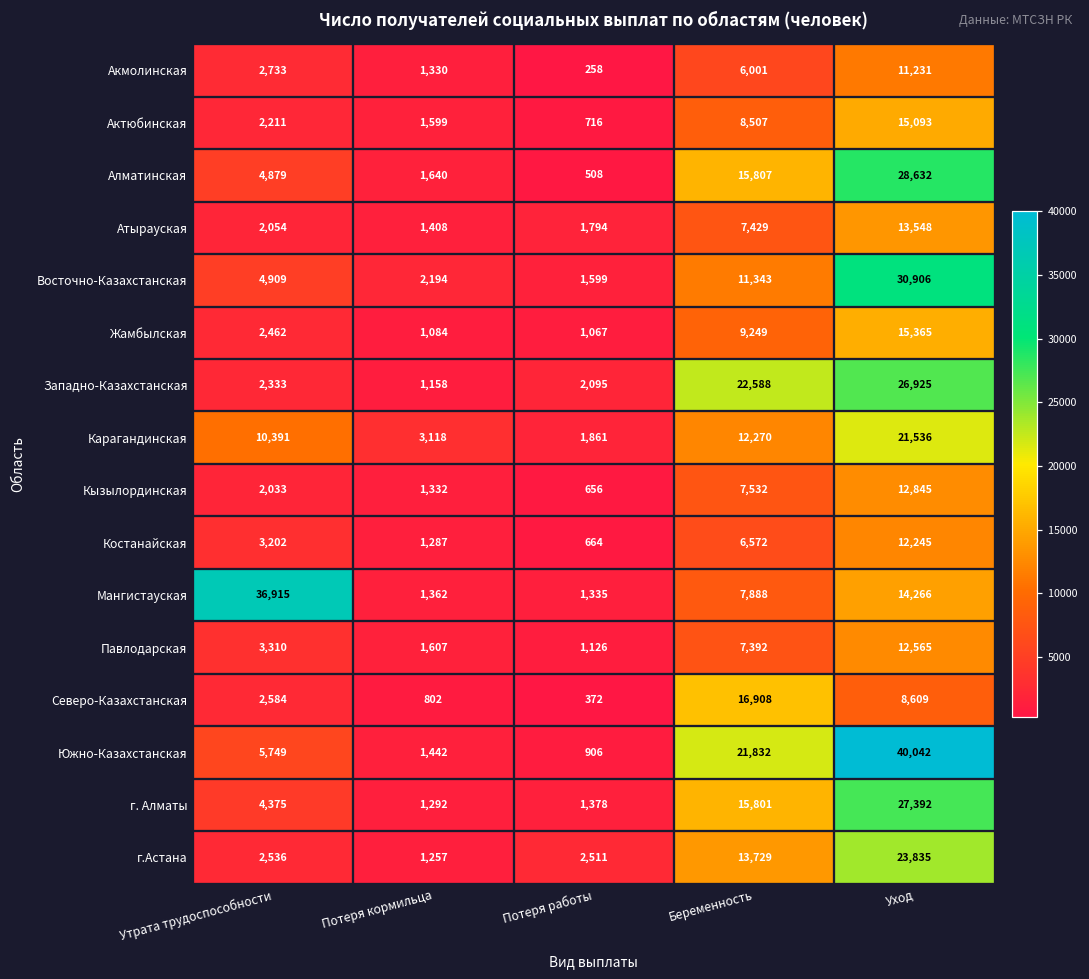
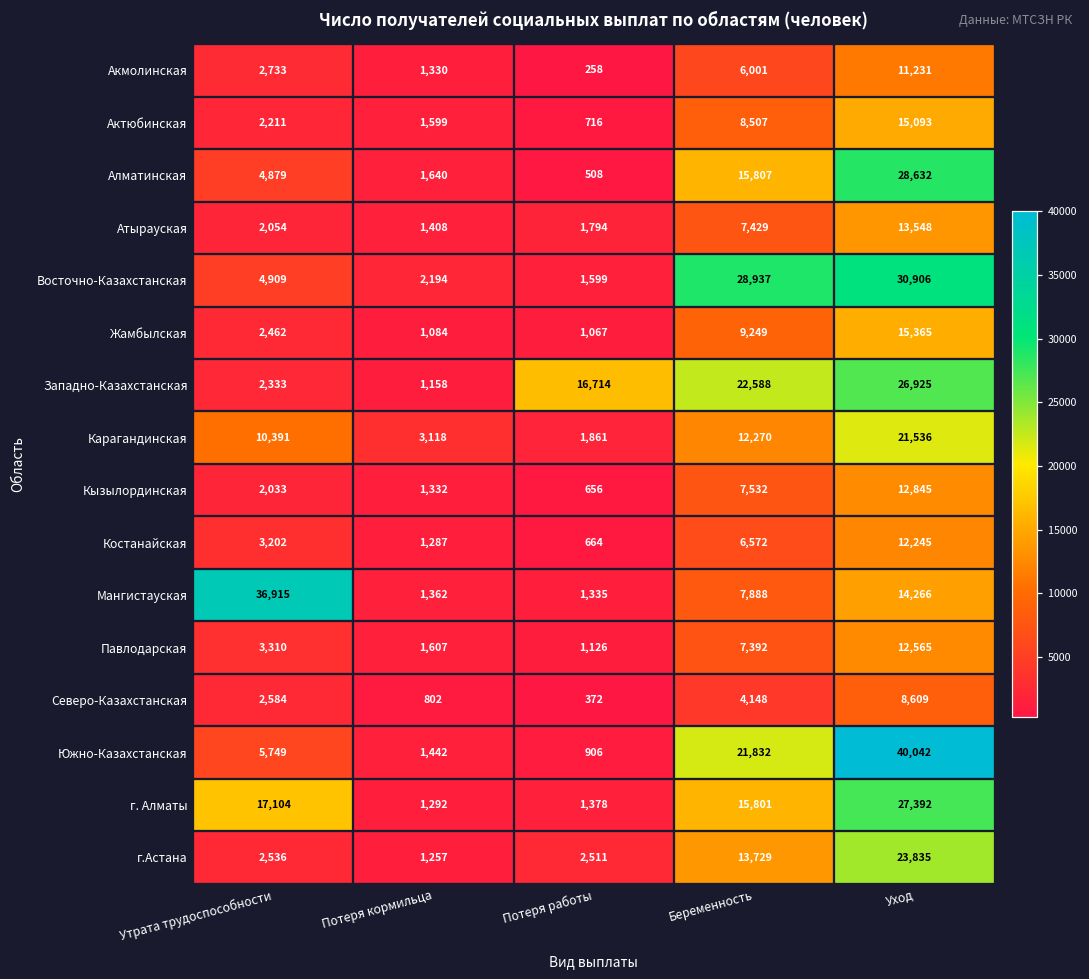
  {
    "Акмолинская": {
      "Утрата трудоспособности": "2,733",
      "Потеря кормильца": "1,330",
      "Потеря работы": "258",
      "Беременность": "6,001",
      "Уход": "11,231"
    },
    "Актюбинская": {
      "Утрата трудоспособности": "2,211",
      "Потеря кормильца": "1,599",
      "Потеря работы": "716",
      "Беременность": "8,507",
      "Уход": "15,093"
    },
    "Алматинская": {
      "Утрата трудоспособности": "4,879",
      "Потеря кормильца": "1,640",
      "Потеря работы": "508",
      "Беременность": "15,807",
      "Уход": "28,632"
    },
    "Атырауская": {
      "Утрата трудоспособности": "2,054",
      "Потеря кормильца": "1,408",
      "Потеря работы": "1,794",
      "Беременность": "7,429",
      "Уход": "13,548"
    },
    "Восточно-Казахстанская": {
      "Утрата трудоспособности": "4,909",
      "Потеря кормильца": "2,194",
      "Потеря работы": "1,599",
-     "Беременность": "11,343",
+     "Беременность": "28,937",
      "Уход": "30,906"
    },
    "Жамбылская": {
      "Утрата трудоспособности": "2,462",
      "Потеря кормильца": "1,084",
      "Потеря работы": "1,067",
      "Беременность": "9,249",
      "Уход": "15,365"
    },
    "Западно-Казахстанская": {
      "Утрата трудоспособности": "2,333",
      "Потеря кормильца": "1,158",
-     "Потеря работы": "2,095",
+     "Потеря работы": "16,714",
      "Беременность": "22,588",
      "Уход": "26,925"
    },
    "Карагандинская": {
      "Утрата трудоспособности": "10,391",
      "Потеря кормильца": "3,118",
      "Потеря работы": "1,861",
      "Беременность": "12,270",
      "Уход": "21,536"
    },
    "Кызылординская": {
      "Утрата трудоспособности": "2,033",
      "Потеря кормильца": "1,332",
      "Потеря работы": "656",
      "Беременность": "7,532",
      "Уход": "12,845"
    },
    "Костанайская": {
      "Утрата трудоспособности": "3,202",
      "Потеря кормильца": "1,287",
      "Потеря работы": "664",
      "Беременность": "6,572",
      "Уход": "12,245"
    },
    "Мангистауская": {
      "Утрата трудоспособности": "36,915",
      "Потеря кормильца": "1,362",
      "Потеря работы": "1,335",
      "Беременность": "7,888",
      "Уход": "14,266"
    },
    "Павлодарская": {
      "Утрата трудоспособности": "3,310",
      "Потеря кормильца": "1,607",
      "Потеря работы": "1,126",
      "Беременность": "7,392",
      "Уход": "12,565"
    },
    "Северо-Казахстанская": {
      "Утрата трудоспособности": "2,584",
      "Потеря кормильца": "802",
      "Потеря работы": "372",
-     "Беременность": "16,908",
+     "Беременность": "4,148",
      "Уход": "8,609"
    },
    "Южно-Казахстанская": {
      "Утрата трудоспособности": "5,749",
      "Потеря кормильца": "1,442",
      "Потеря работы": "906",
      "Беременность": "21,832",
      "Уход": "40,042"
    },
    "г. Алматы": {
-     "Утрата трудоспособности": "4,375",
+     "Утрата трудоспособности": "17,104",
      "Потеря кормильца": "1,292",
      "Потеря работы": "1,378",
      "Беременность": "15,801",
      "Уход": "27,392"
    },
    "г.Астана": {
      "Утрата трудоспособности": "2,536",
      "Потеря кормильца": "1,257",
      "Потеря работы": "2,511",
      "Беременность": "13,729",
      "Уход": "23,835"
    }
  }
